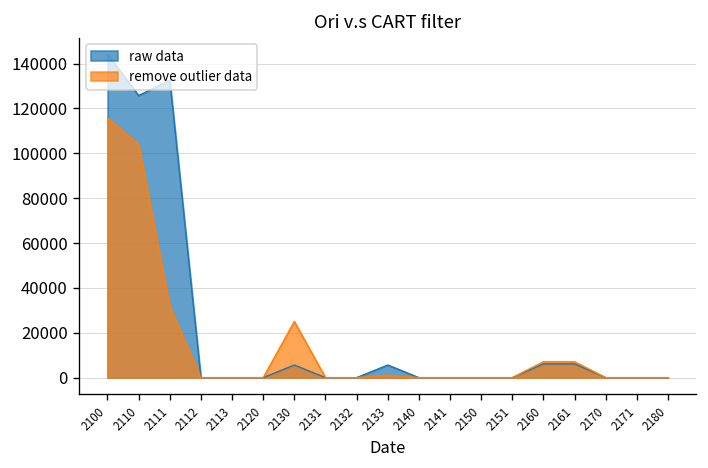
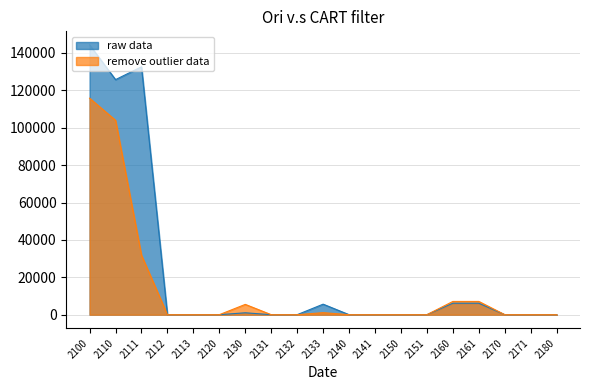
  {
    "raw data": {
      "2110": 126000,
-     "2130": 6000,
+     "2130": 1000,
      "2133": 6000
    },
    "remove outlier data": {
      "2100": 116000,
      "2110": 104000,
      "2111": 32000,
-     "2130": 25000,
+     "2130": 6000,
      "2133": 1000
    }
  }
